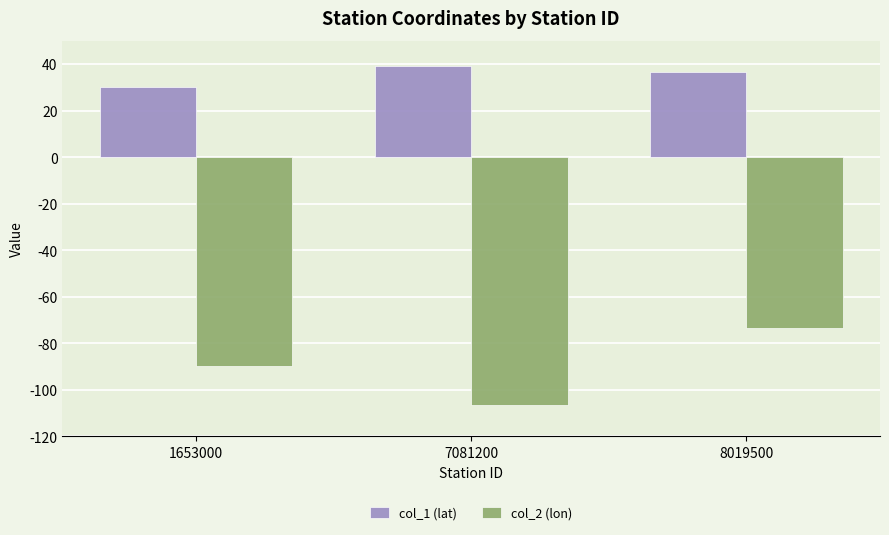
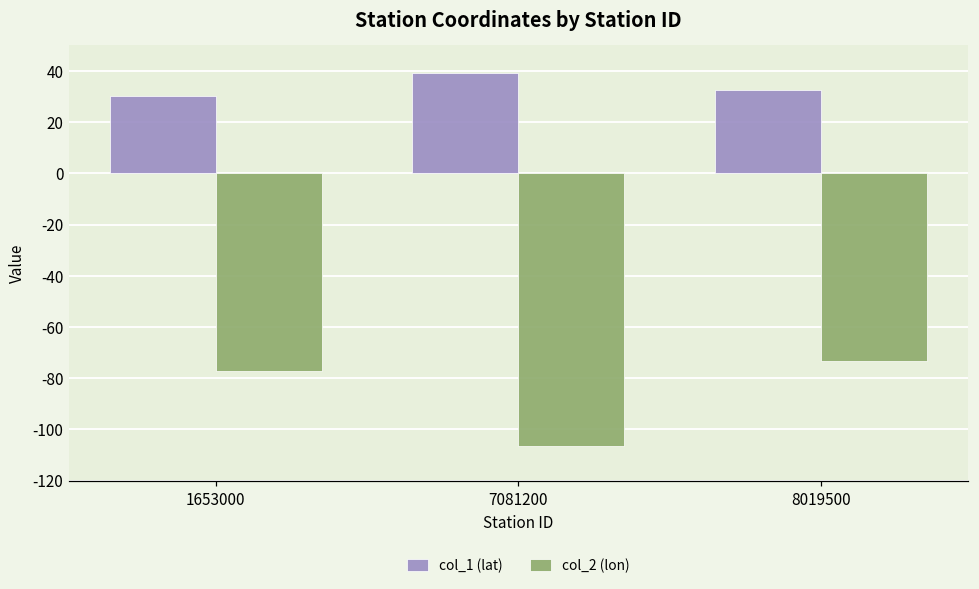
  {
    "col_1 (lat)": {
      "1653000": 30,
      "7081200": 39,
-     "8019500": 37
+     "8019500": 33
    },
    "col_2 (lon)": {
-     "1653000": -90,
+     "1653000": -77,
      "7081200": -106,
      "8019500": -73
    }
  }
